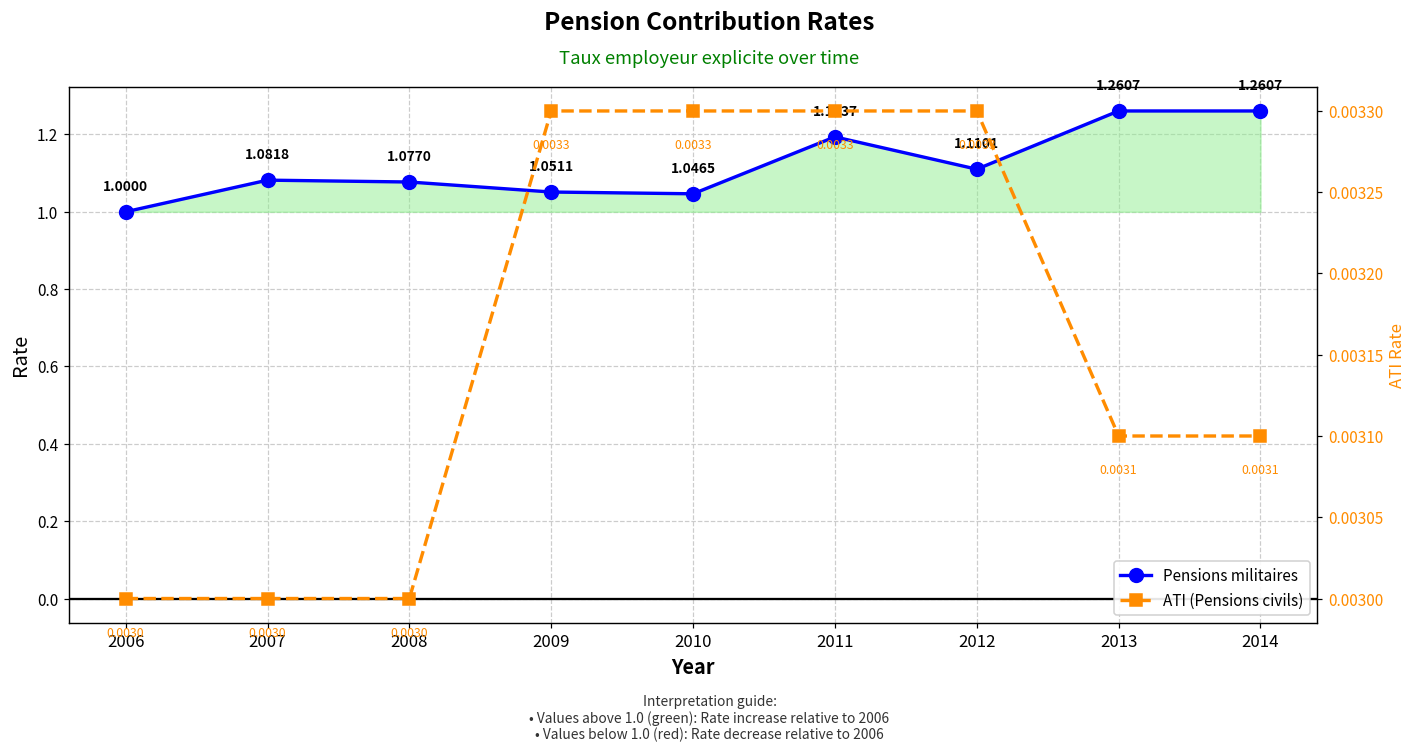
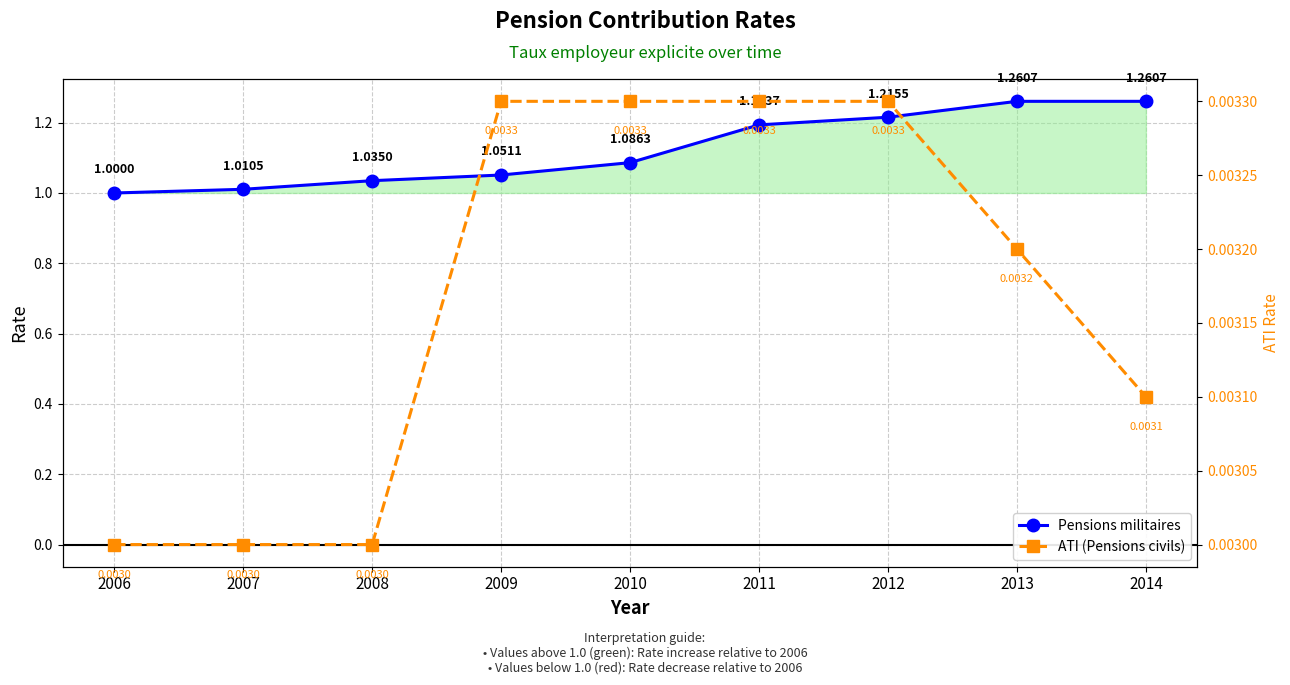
  {
    "Pensions militaires": {
      "2006": 1.0000,
-     "2007": 1.0818,
-     "2008": 1.0770,
+     "2007": 1.0105,
+     "2008": 1.0350,
      "2009": 1.0511,
-     "2010": 1.0465,
-     "2012": 1.1101,
+     "2010": 1.0863,
+     "2012": 1.2155,
      "2013": 1.2607,
      "2014": 1.2607
    },
    "ATI (Pensions civils)": {
      "2006": 0.0030,
      "2007": 0.0030,
      "2008": 0.0030,
      "2009": 0.0033,
      "2010": 0.0033,
-     "2013": 0.0031,
+     "2013": 0.0032,
      "2014": 0.0031
    }
  }
